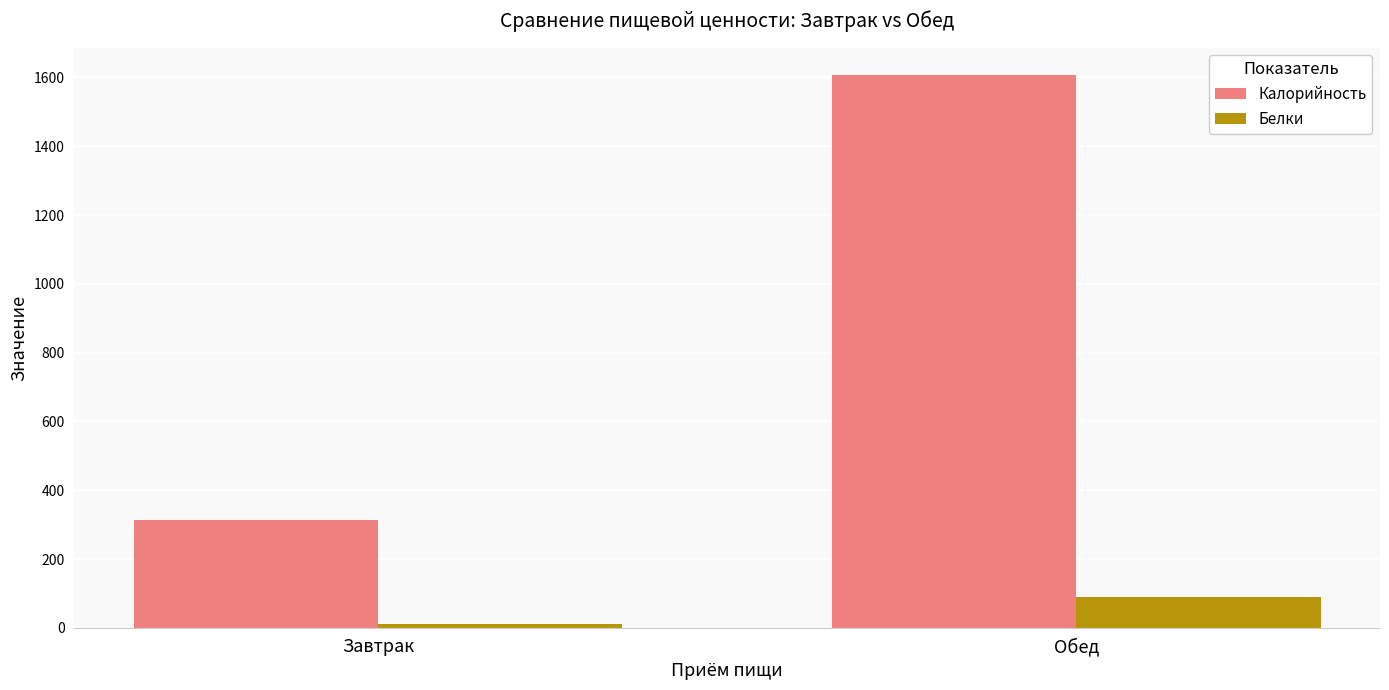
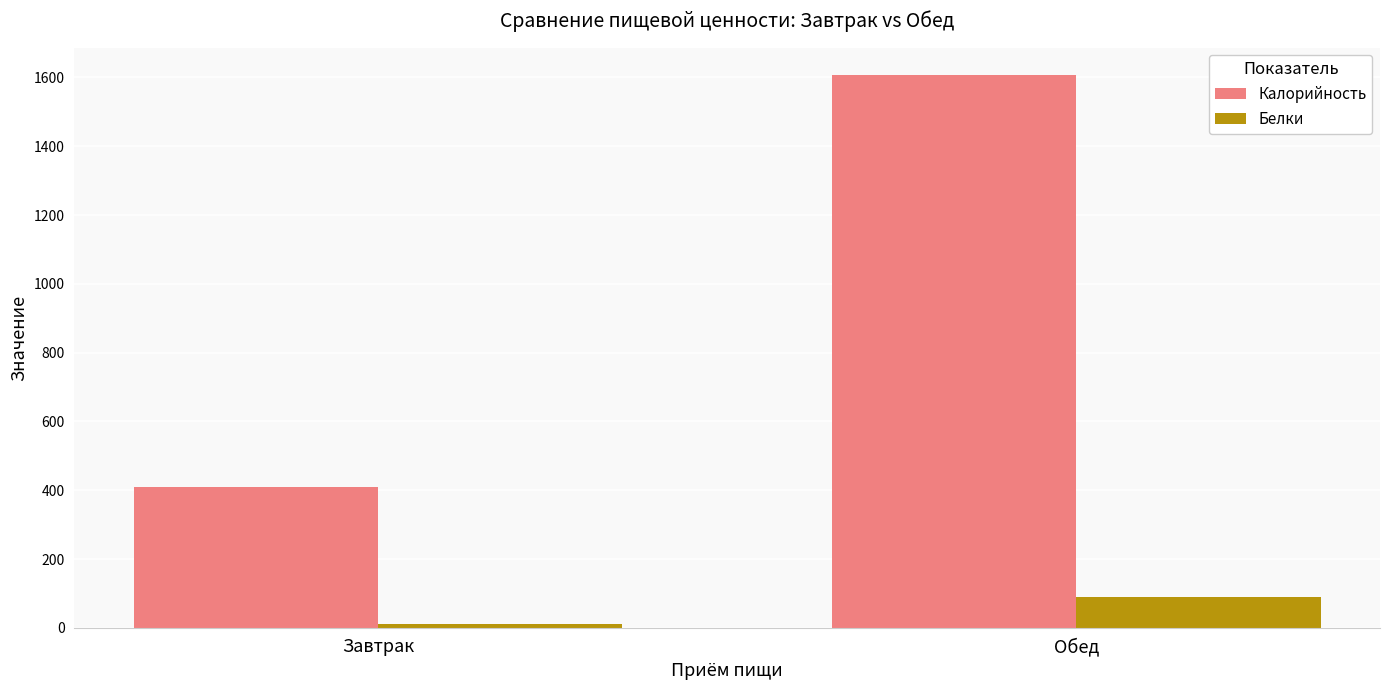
  {
    "Калорийность": {
-     "Завтрак": 310,
+     "Завтрак": 410,
      "Обед": 1610
    },
    "Белки": {
      "Завтрак": 10,
      "Обед": 90
    }
  }
